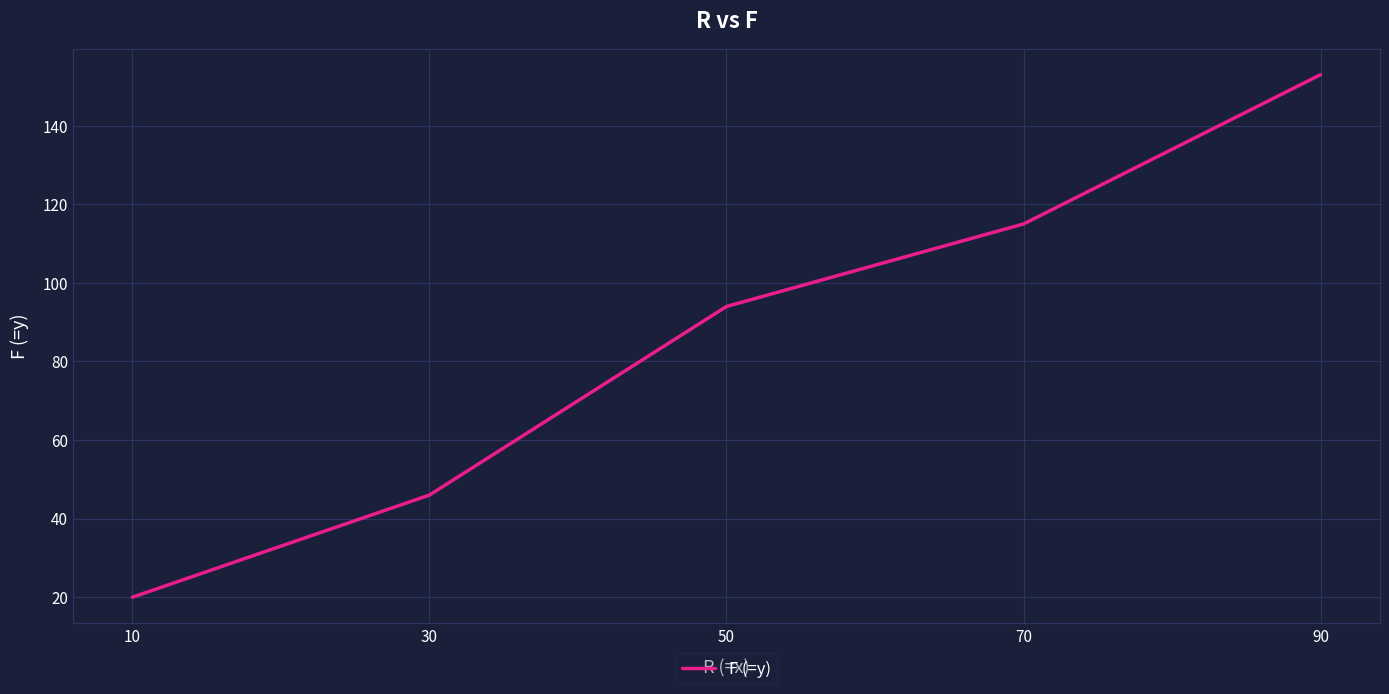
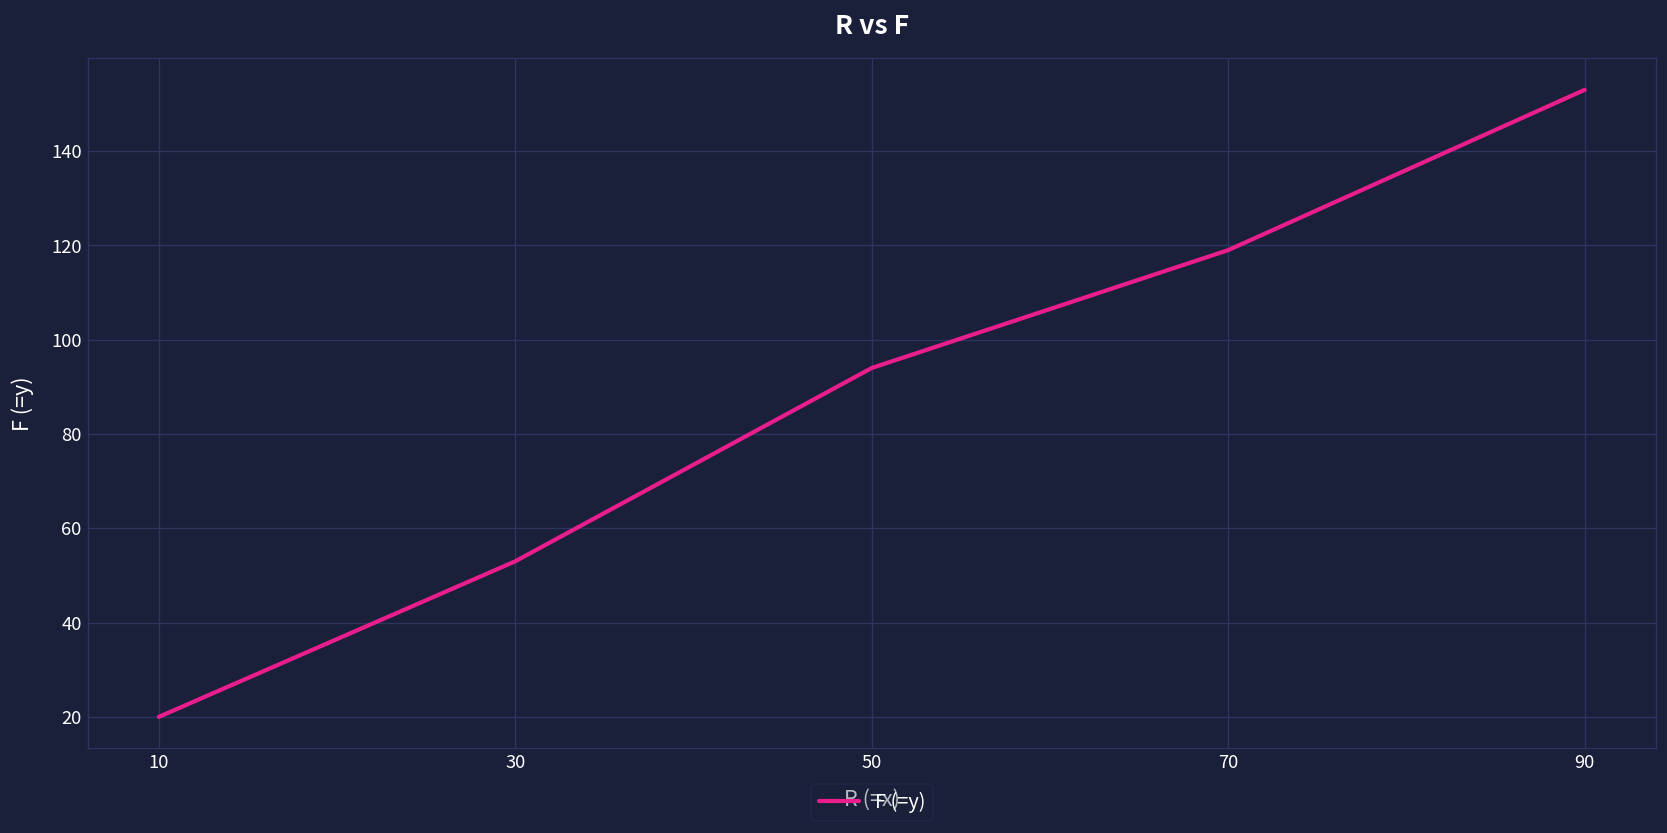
  {
    "10": 20,
-   "30": 46,
+   "30": 53,
    "50": 94,
-   "70": 115,
+   "70": 119,
    "90": 153
  }
